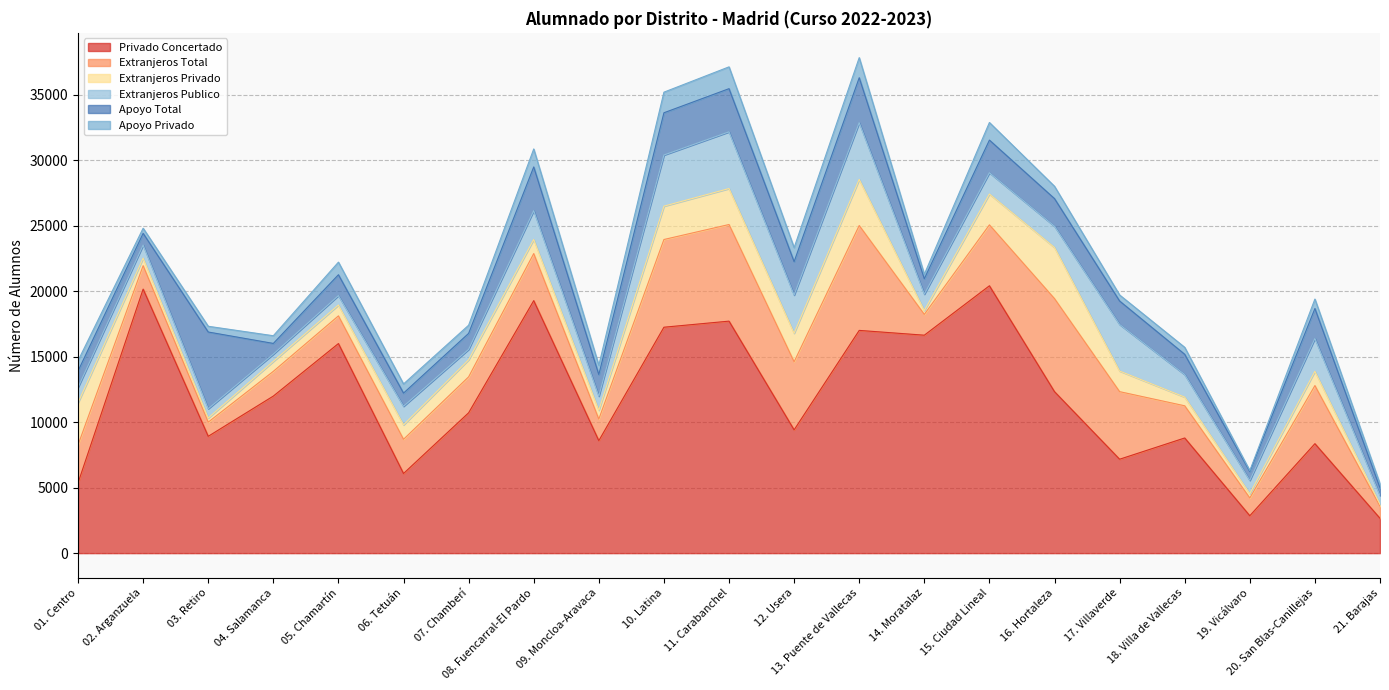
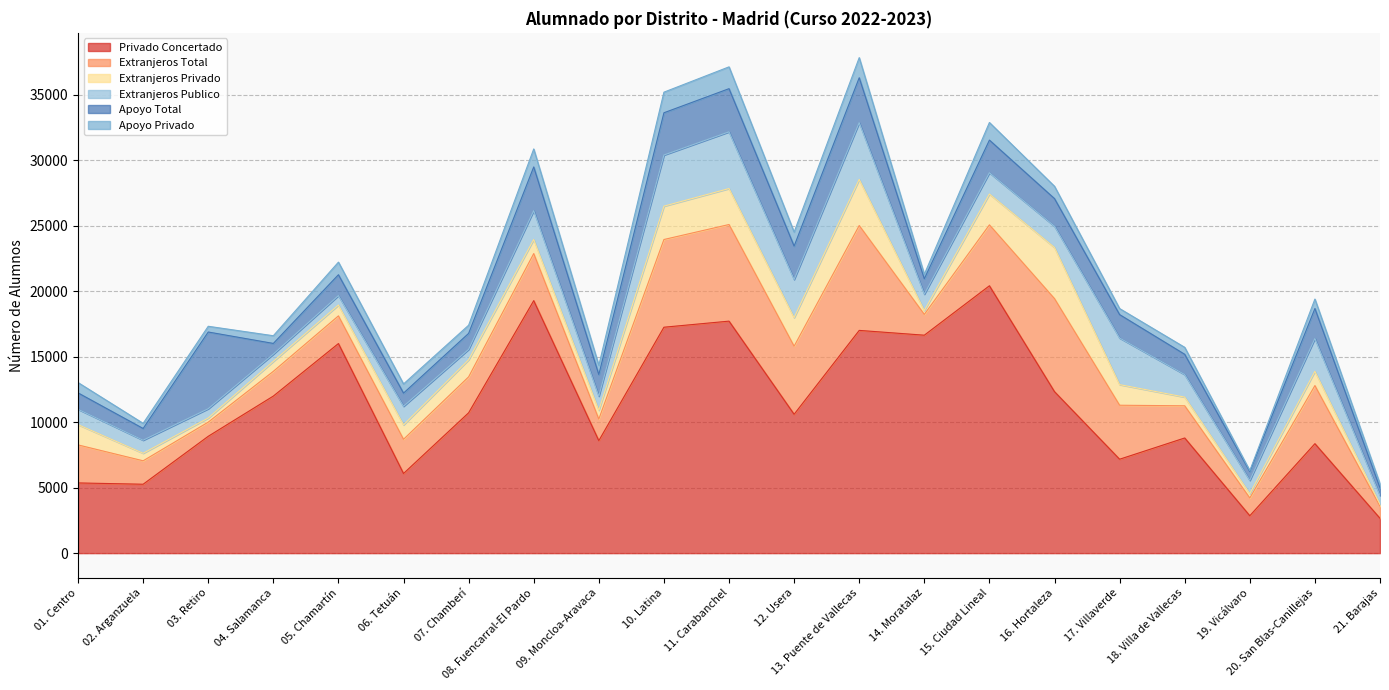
  {
    "Privado Concertado": {
      "01. Centro": 5400,
-     "02. Arganzuela": 20200,
+     "02. Arganzuela": 5300,
      "03. Retiro": 8900,
      "04. Salamanca": 12000,
      "05. Chamartín": 16000,
      "06. Tetuán": 6100,
      "07. Chamberí": 10700,
      "08. Fuencarral-El Pardo": 19300,
      "09. Moncloa-Aravaca": 8600,
      "10. Latina": 17200,
      "11. Carabanchel": 17700,
-     "12. Usera": 9400,
+     "12. Usera": 10600,
      "13. Puente de Vallecas": 17000,
      "14. Moratalaz": 16600,
      "15. Ciudad Lineal": 20400,
      "16. Hortaleza": 12300,
      "17. Villaverde": 7200,
      "18. Villa de Vallecas": 8800,
      "19. Vicálvaro": 2900,
      "20. San Blas-Canillejas": 8400,
      "21. Barajas": 2700
    },
    "Extranjeros Total": {
      "01. Centro": 2900,
      "02. Arganzuela": 1800,
      "03. Retiro": 1100,
      "04. Salamanca": 1900,
      "05. Chamartín": 2100,
      "06. Tetuán": 2600,
      "07. Chamberí": 2700,
      "08. Fuencarral-El Pardo": 3600,
      "09. Moncloa-Aravaca": 1600,
      "10. Latina": 6700,
      "11. Carabanchel": 7400,
      "12. Usera": 5200,
      "13. Puente de Vallecas": 8000,
      "14. Moratalaz": 1600,
      "15. Ciudad Lineal": 4700,
      "16. Hortaleza": 7100,
-     "17. Villaverde": 5200,
+     "17. Villaverde": 4100,
      "18. Villa de Vallecas": 2500,
      "19. Vicálvaro": 1400,
      "20. San Blas-Canillejas": 4400
    },
    "Extranjeros Privado": {
-     "01. Centro": 3200,
+     "01. Centro": 1500,
      "02. Arganzuela": 600,
      "03. Retiro": 300,
      "04. Salamanca": 800,
      "05. Chamartín": 800,
      "06. Tetuán": 1100,
      "07. Chamberí": 1300,
      "08. Fuencarral-El Pardo": 1100,
      "09. Moncloa-Aravaca": 700,
      "10. Latina": 2500,
      "11. Carabanchel": 2700,
      "12. Usera": 2200,
      "13. Puente de Vallecas": 3500,
      "14. Moratalaz": 300,
      "15. Ciudad Lineal": 2400,
      "16. Hortaleza": 3900,
      "17. Villaverde": 1600,
      "18. Villa de Vallecas": 700,
      "19. Vicálvaro": 300,
      "20. San Blas-Canillejas": 1100
    },
    "Apoyo Total": {
      "01. Centro": 1300,
      "02. Arganzuela": 900,
      "03. Retiro": 5900,
      "04. Salamanca": 800,
      "05. Chamartín": 1600,
      "06. Tetuán": 1000,
      "07. Chamberí": 1200,
      "08. Fuencarral-El Pardo": 3300,
      "09. Moncloa-Aravaca": 1700,
      "10. Latina": 3200,
      "11. Carabanchel": 3300,
      "12. Usera": 2500,
      "13. Puente de Vallecas": 3400,
      "14. Moratalaz": 1200,
      "15. Ciudad Lineal": 2500,
      "16. Hortaleza": 2100,
      "17. Villaverde": 1800,
      "18. Villa de Vallecas": 1500,
      "20. San Blas-Canillejas": 2300,
      "21. Barajas": 600
    }
  }
